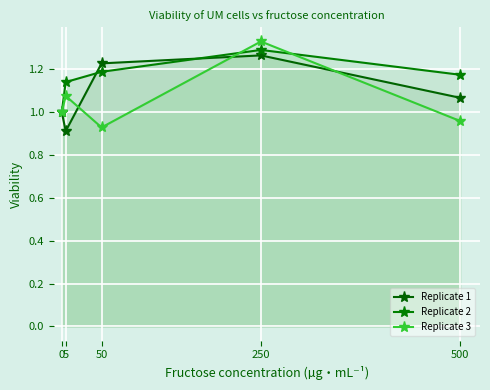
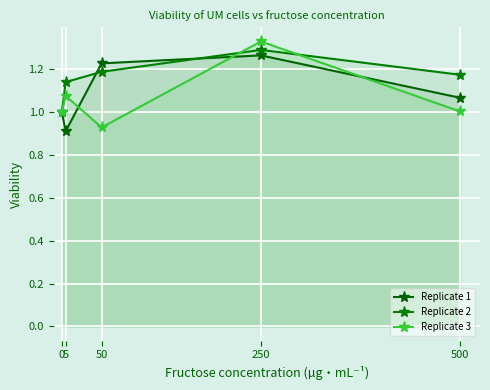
  {
    "Replicate 3": {
      "50": 0.93,
      "250": 1.33,
-     "500": 0.96
+     "500": 1.00
    }
  }
